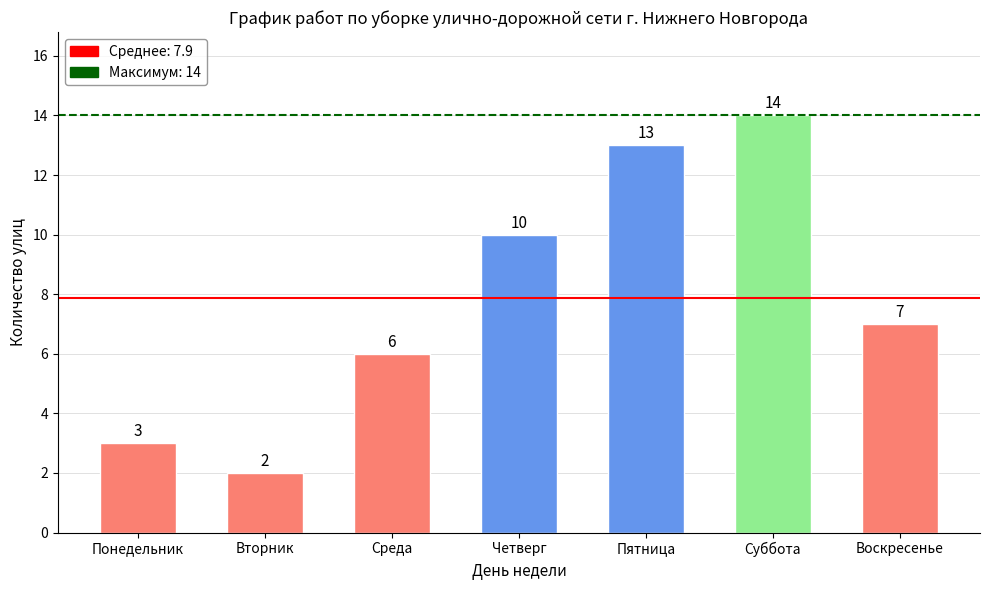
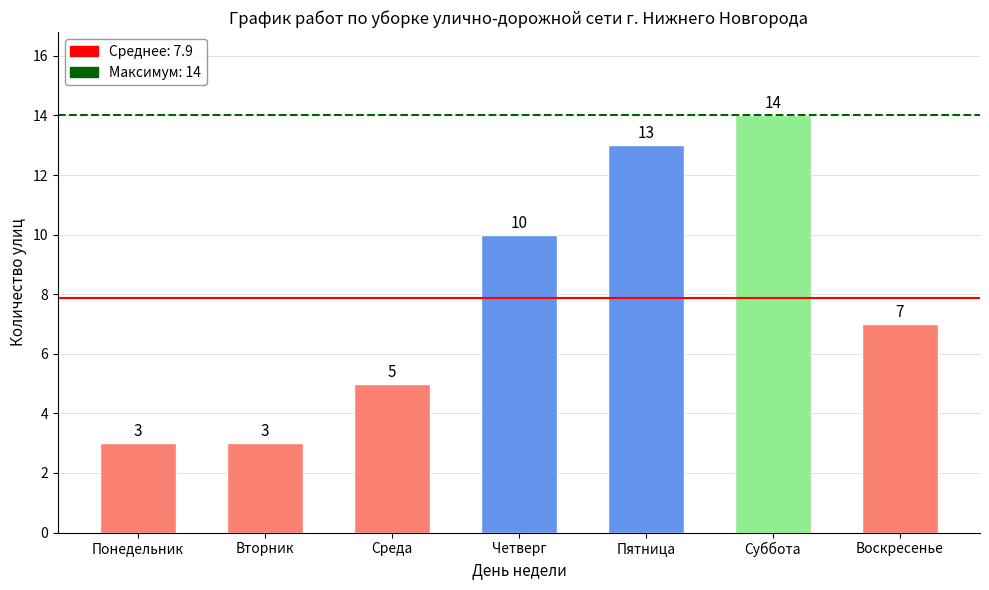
  {
    "Понедельник": 3,
-   "Вторник": 2,
-   "Среда": 6,
+   "Вторник": 3,
+   "Среда": 5,
    "Четверг": 10,
    "Пятница": 13,
    "Суббота": 14,
    "Воскресенье": 7
  }
